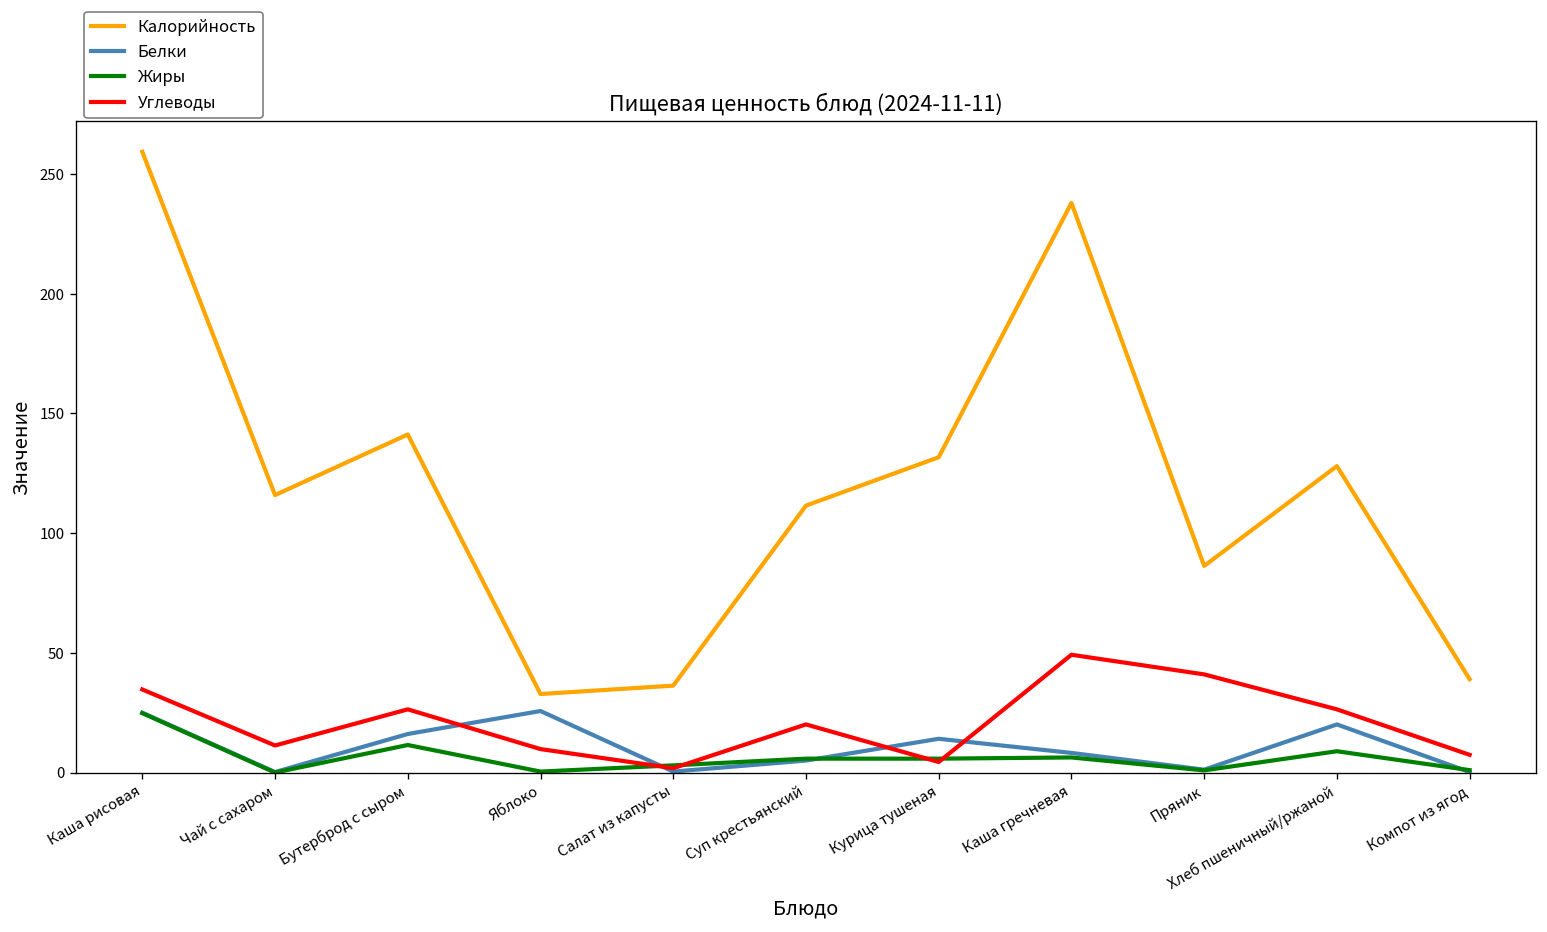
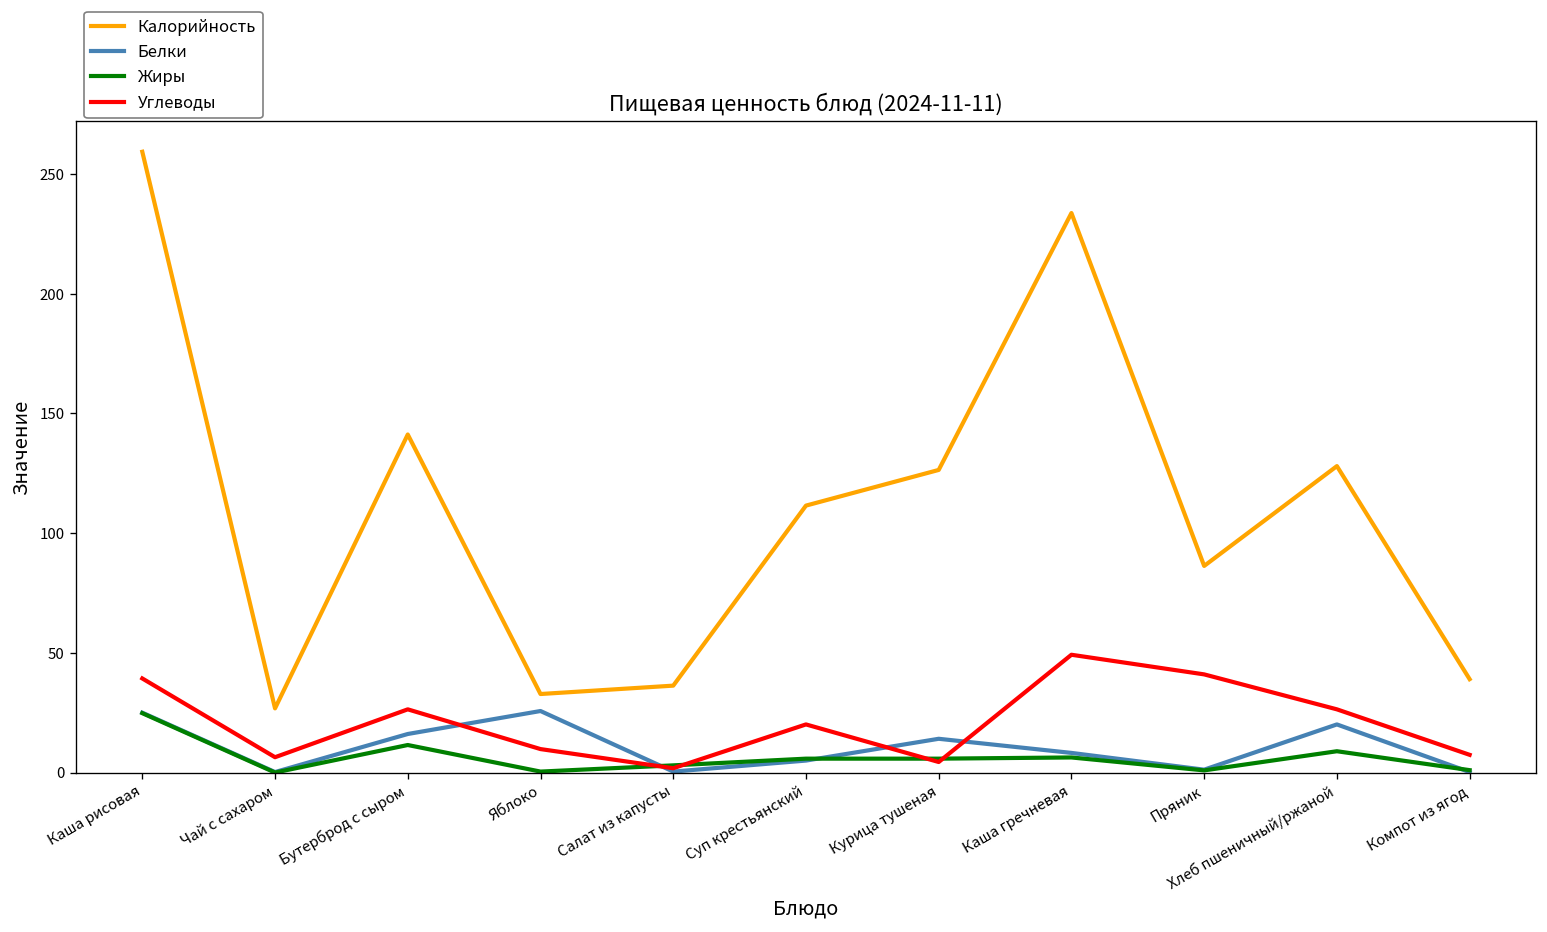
  {
    "Калорийность": {
      "Каша рисовая": 259,
-     "Чай с сахаром": 116,
+     "Чай с сахаром": 27,
      "Бутерброд с сыром": 141,
      "Яблоко": 33,
      "Салат из капусты": 36,
      "Суп крестьянский": 112,
-     "Курица тушеная": 132,
-     "Каша гречневая": 238,
+     "Курица тушеная": 126,
+     "Каша гречневая": 234,
      "Пряник": 86,
      "Хлеб пшеничный/ржаной": 128,
      "Компот из ягод": 39
    },
    "Белки": {
      "Бутерброд с сыром": 16,
      "Яблоко": 26,
      "Салат из капусты": 0,
      "Курица тушеная": 14,
      "Каша гречневая": 8,
      "Хлеб пшеничный/ржаной": 20
    },
    "Жиры": {
      "Бутерброд с сыром": 12,
      "Яблоко": 0,
      "Курица тушеная": 6,
      "Каша гречневая": 6,
      "Хлеб пшеничный/ржаной": 9
    },
    "Углеводы": {
-     "Каша рисовая": 35,
-     "Чай с сахаром": 11,
+     "Каша рисовая": 39,
+     "Чай с сахаром": 6,
      "Бутерброд с сыром": 26,
      "Яблоко": 10,
      "Суп крестьянский": 20,
      "Курица тушеная": 4,
      "Каша гречневая": 49,
      "Пряник": 41,
      "Хлеб пшеничный/ржаной": 26,
      "Компот из ягод": 7
    }
  }
